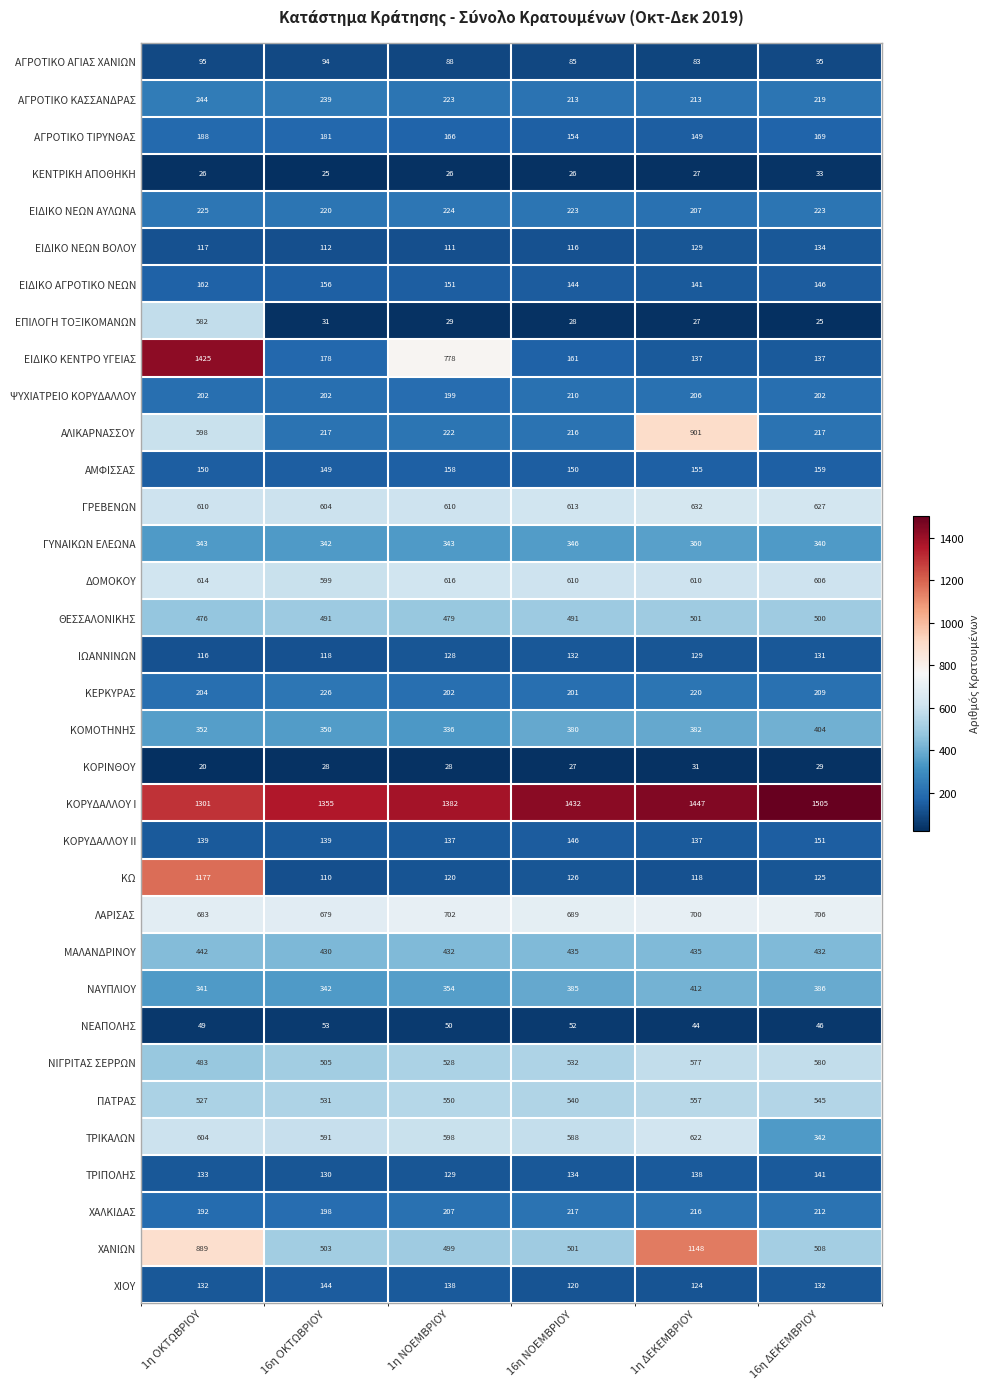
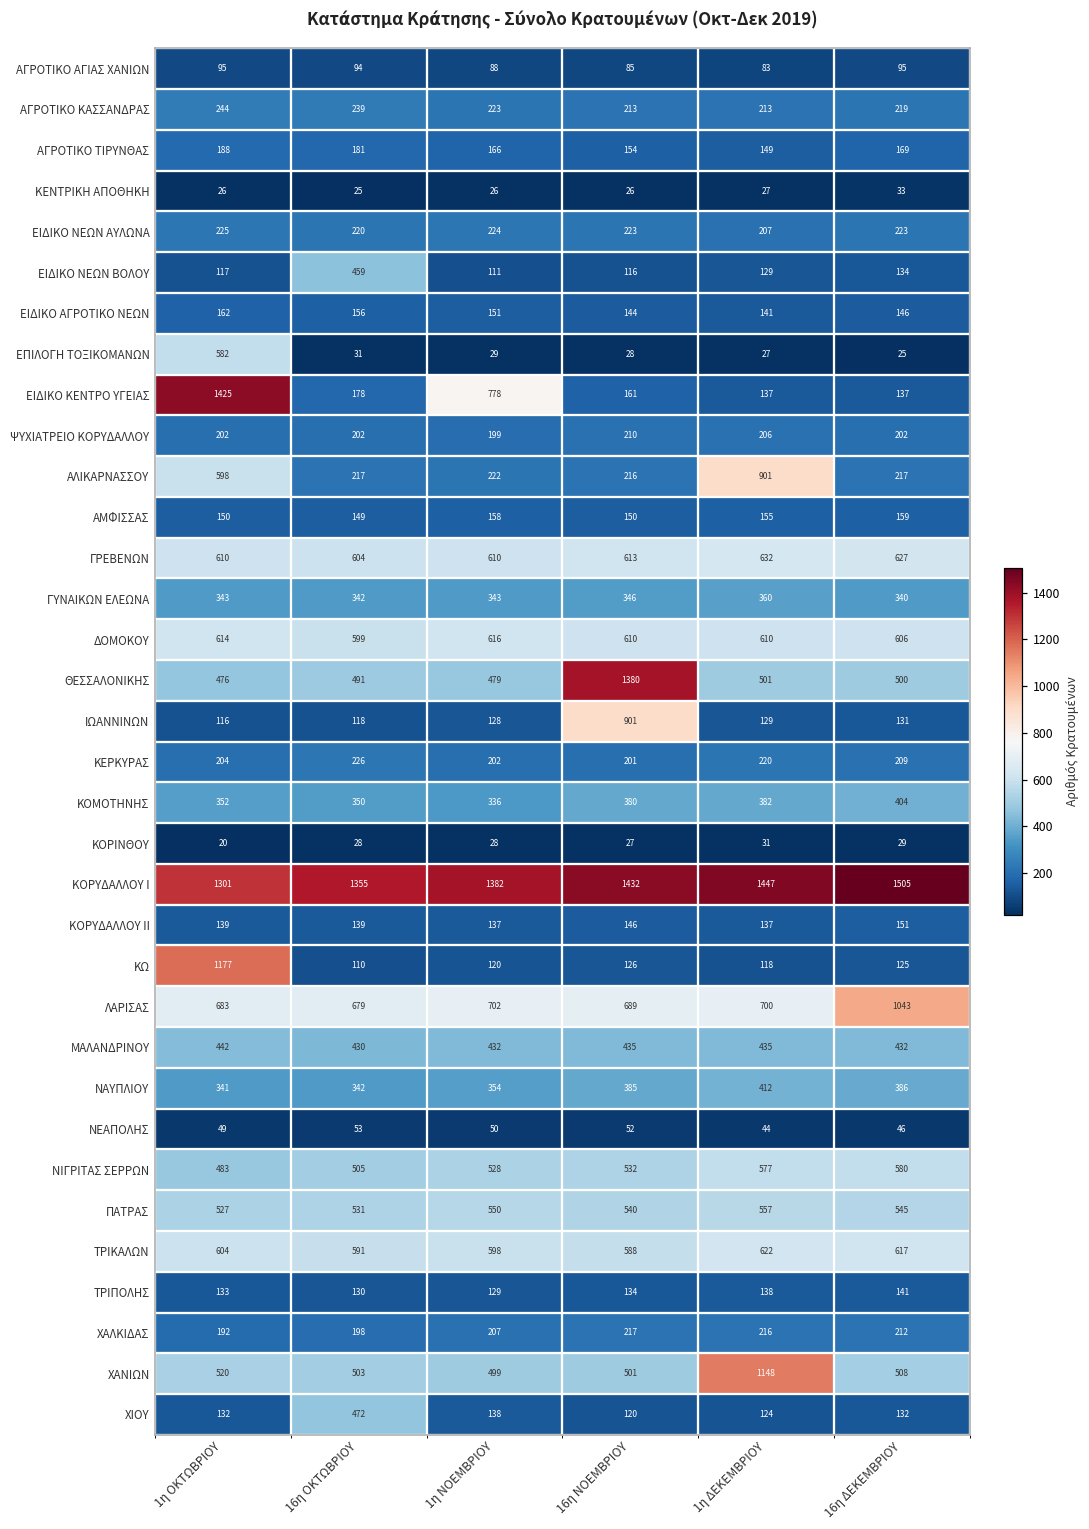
  {
    "ΕΙΔΙΚΟ ΝΕΩΝ ΒΟΛΟΥ": {
      "1η ΟΚΤΩΒΡΙΟΥ": 117,
-     "16η ΟΚΤΩΒΡΙΟΥ": 112,
+     "16η ΟΚΤΩΒΡΙΟΥ": 459,
      "1η ΝΟΕΜΒΡΙΟΥ": 111,
      "16η ΝΟΕΜΒΡΙΟΥ": 116,
      "1η ΔΕΚΕΜΒΡΙΟΥ": 129,
      "16η ΔΕΚΕΜΒΡΙΟΥ": 134
    },
    "ΘΕΣΣΑΛΟΝΙΚΗΣ": {
      "1η ΟΚΤΩΒΡΙΟΥ": 476,
      "16η ΟΚΤΩΒΡΙΟΥ": 491,
      "1η ΝΟΕΜΒΡΙΟΥ": 479,
-     "16η ΝΟΕΜΒΡΙΟΥ": 491,
+     "16η ΝΟΕΜΒΡΙΟΥ": 1380,
      "1η ΔΕΚΕΜΒΡΙΟΥ": 501,
      "16η ΔΕΚΕΜΒΡΙΟΥ": 500
    },
    "ΙΩΑΝΝΙΝΩΝ": {
      "1η ΟΚΤΩΒΡΙΟΥ": 116,
      "16η ΟΚΤΩΒΡΙΟΥ": 118,
      "1η ΝΟΕΜΒΡΙΟΥ": 128,
-     "16η ΝΟΕΜΒΡΙΟΥ": 132,
+     "16η ΝΟΕΜΒΡΙΟΥ": 901,
      "1η ΔΕΚΕΜΒΡΙΟΥ": 129,
      "16η ΔΕΚΕΜΒΡΙΟΥ": 131
    },
    "ΛΑΡΙΣΑΣ": {
      "1η ΟΚΤΩΒΡΙΟΥ": 683,
      "16η ΟΚΤΩΒΡΙΟΥ": 679,
      "1η ΝΟΕΜΒΡΙΟΥ": 702,
      "16η ΝΟΕΜΒΡΙΟΥ": 689,
      "1η ΔΕΚΕΜΒΡΙΟΥ": 700,
-     "16η ΔΕΚΕΜΒΡΙΟΥ": 706
+     "16η ΔΕΚΕΜΒΡΙΟΥ": 1043
    },
    "ΤΡΙΚΑΛΩΝ": {
      "1η ΟΚΤΩΒΡΙΟΥ": 604,
      "16η ΟΚΤΩΒΡΙΟΥ": 591,
      "1η ΝΟΕΜΒΡΙΟΥ": 598,
      "16η ΝΟΕΜΒΡΙΟΥ": 588,
      "1η ΔΕΚΕΜΒΡΙΟΥ": 622,
-     "16η ΔΕΚΕΜΒΡΙΟΥ": 342
+     "16η ΔΕΚΕΜΒΡΙΟΥ": 617
    },
    "ΧΑΝΙΩΝ": {
-     "1η ΟΚΤΩΒΡΙΟΥ": 889,
+     "1η ΟΚΤΩΒΡΙΟΥ": 520,
      "16η ΟΚΤΩΒΡΙΟΥ": 503,
      "1η ΝΟΕΜΒΡΙΟΥ": 499,
      "16η ΝΟΕΜΒΡΙΟΥ": 501,
      "1η ΔΕΚΕΜΒΡΙΟΥ": 1148,
      "16η ΔΕΚΕΜΒΡΙΟΥ": 508
    },
    "ΧΙΟΥ": {
      "1η ΟΚΤΩΒΡΙΟΥ": 132,
-     "16η ΟΚΤΩΒΡΙΟΥ": 144,
+     "16η ΟΚΤΩΒΡΙΟΥ": 472,
      "1η ΝΟΕΜΒΡΙΟΥ": 138,
      "16η ΝΟΕΜΒΡΙΟΥ": 120,
      "1η ΔΕΚΕΜΒΡΙΟΥ": 124,
      "16η ΔΕΚΕΜΒΡΙΟΥ": 132
    }
  }
